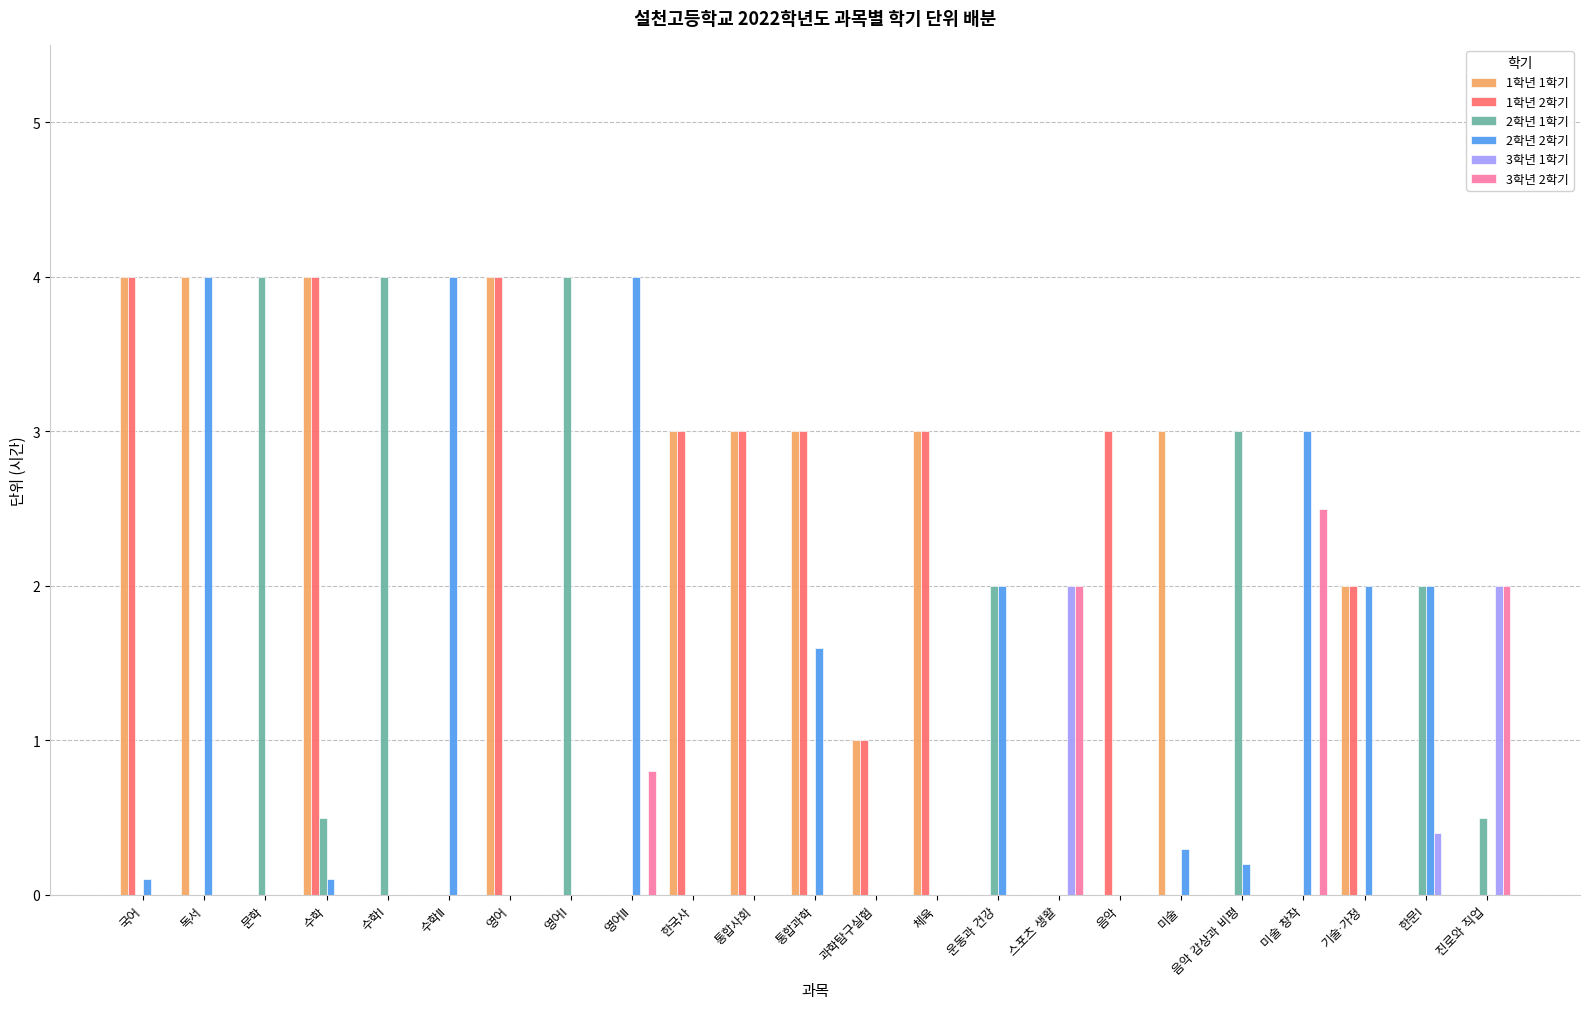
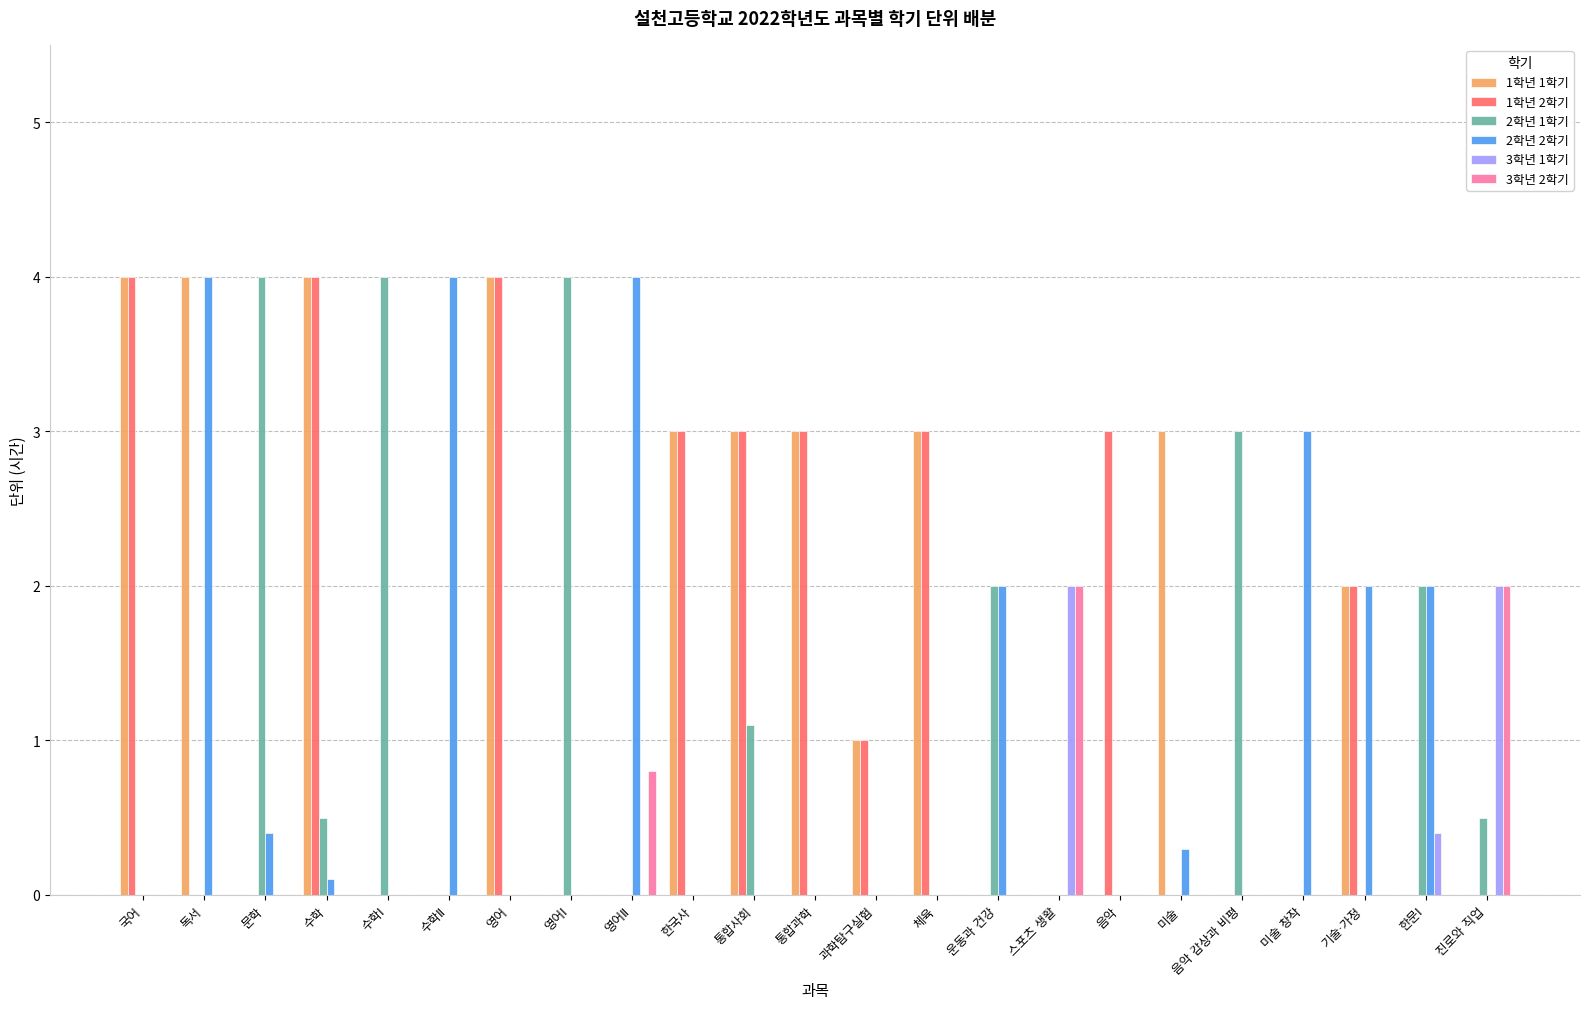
  {
    "2학년 1학기": {
      "국어": 0.0,
      "독서": 0.0,
      "문학": 4.0,
      "수학": 0.5,
      "수학Ⅰ": 4.0,
      "수학Ⅱ": 0.0,
      "영어": 0.0,
      "영어Ⅰ": 4.0,
      "영어Ⅱ": 0.0,
      "한국사": 0.0,
-     "통합사회": 0.0,
+     "통합사회": 1.1,
      "통합과학": 0.0,
      "과학탐구실험": 0.0,
      "체육": 0.0,
      "운동과 건강": 2.0,
      "스포츠 생활": 0.0,
      "음악": 0.0,
      "미술": 0.0,
      "음악 감상과 비평": 3.0,
      "미술 창작": 0.0,
      "기술·가정": 0.0,
      "한문Ⅰ": 2.0,
      "진로와 직업": 0.5
    },
    "2학년 2학기": {
-     "국어": 0.1,
+     "국어": 0.0,
      "독서": 4.0,
-     "문학": 0.0,
+     "문학": 0.4,
      "수학": 0.1,
      "수학Ⅰ": 0.0,
      "수학Ⅱ": 4.0,
      "영어": 0.0,
      "영어Ⅰ": 0.0,
      "영어Ⅱ": 4.0,
      "한국사": 0.0,
      "통합사회": 0.0,
-     "통합과학": 1.6,
+     "통합과학": 0.0,
      "과학탐구실험": 0.0,
      "체육": 0.0,
      "운동과 건강": 2.0,
      "스포츠 생활": 0.0,
      "음악": 0.0,
      "미술": 0.3,
-     "음악 감상과 비평": 0.2,
+     "음악 감상과 비평": 0.0,
      "미술 창작": 3.0,
      "기술·가정": 2.0,
      "한문Ⅰ": 2.0,
      "진로와 직업": 0.0
    },
    "3학년 1학기": {
      "국어": 0.0,
      "독서": 0.0,
      "문학": 0.0,
      "수학": 0.0,
      "수학Ⅰ": 0.0,
      "수학Ⅱ": 0.0,
      "영어": 0.0,
      "영어Ⅰ": 0.0,
      "영어Ⅱ": 0.0,
      "한국사": 0.0,
      "통합사회": 0.0,
      "통합과학": 0.0,
      "과학탐구실험": 0.0,
      "체육": 0.0,
      "운동과 건강": 0.0,
      "스포츠 생활": 2.0,
      "음악": 0.0,
      "미술": 0.0,
      "음악 감상과 비평": 0.0,
      "미술 창작": 0.0,
      "기술·가정": 0.0,
      "한문Ⅰ": 0.4,
      "진로와 직업": 2.0
    },
    "3학년 2학기": {
      "국어": 0.0,
      "독서": 0.0,
      "문학": 0.0,
      "수학": 0.0,
      "수학Ⅰ": 0.0,
      "수학Ⅱ": 0.0,
      "영어": 0.0,
      "영어Ⅰ": 0.0,
      "영어Ⅱ": 0.8,
      "한국사": 0.0,
      "통합사회": 0.0,
      "통합과학": 0.0,
      "과학탐구실험": 0.0,
      "체육": 0.0,
      "운동과 건강": 0.0,
      "스포츠 생활": 2.0,
      "음악": 0.0,
      "미술": 0.0,
      "음악 감상과 비평": 0.0,
-     "미술 창작": 2.5,
+     "미술 창작": 0.0,
      "기술·가정": 0.0,
      "한문Ⅰ": 0.0,
      "진로와 직업": 2.0
    }
  }
